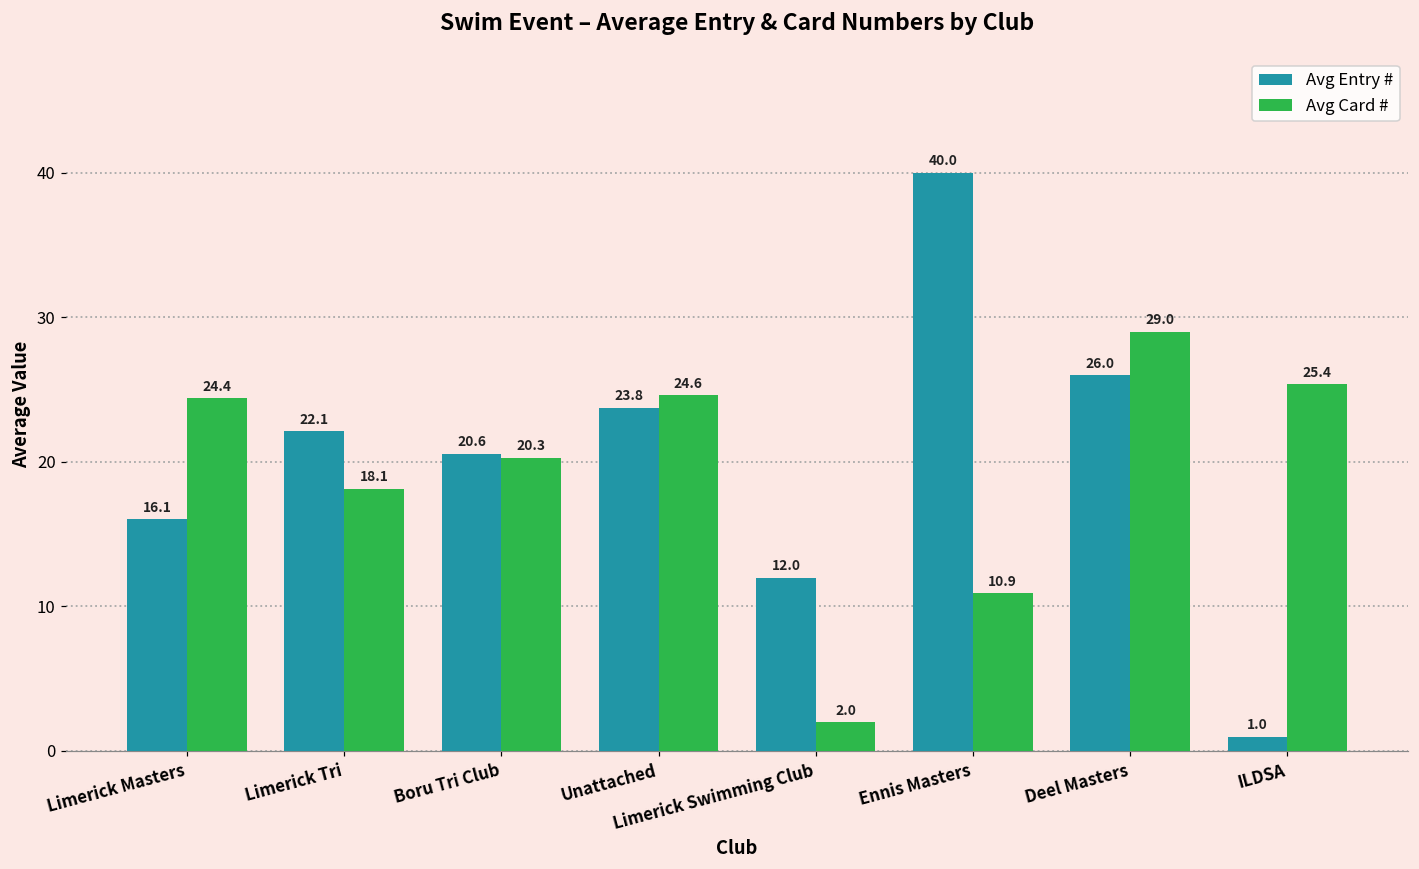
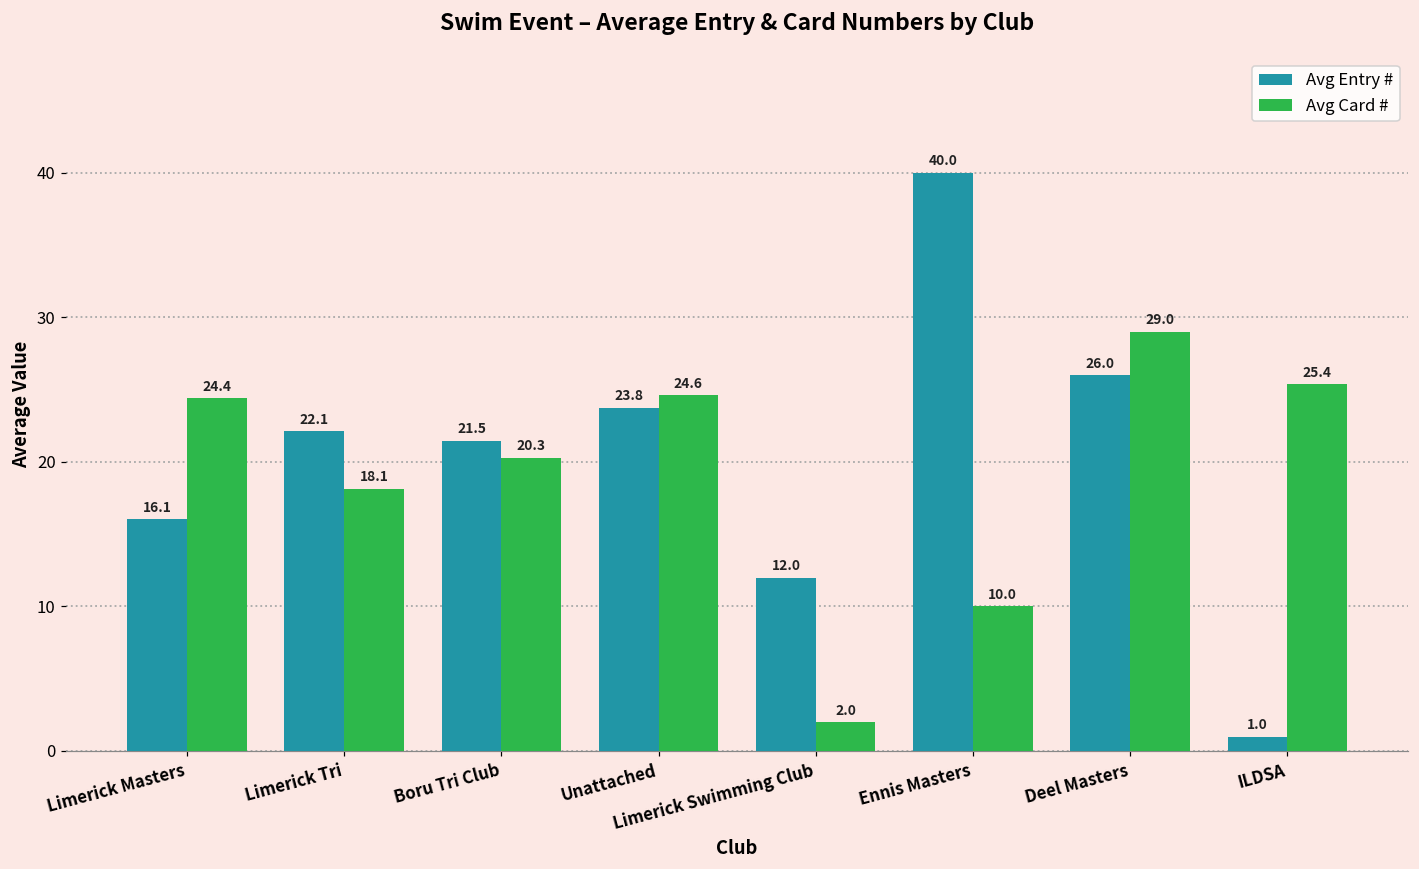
  {
    "Avg Entry #": {
      "Limerick Masters": 16.1,
      "Limerick Tri": 22.1,
-     "Boru Tri Club": 20.6,
+     "Boru Tri Club": 21.5,
      "Unattached": 23.8,
      "Limerick Swimming Club": 12.0,
      "Ennis Masters": 40.0,
      "Deel Masters": 26.0,
      "ILDSA": 1.0
    },
    "Avg Card #": {
      "Limerick Masters": 24.4,
      "Limerick Tri": 18.1,
      "Boru Tri Club": 20.3,
      "Unattached": 24.6,
      "Limerick Swimming Club": 2.0,
-     "Ennis Masters": 10.9,
+     "Ennis Masters": 10.0,
      "Deel Masters": 29.0,
      "ILDSA": 25.4
    }
  }
